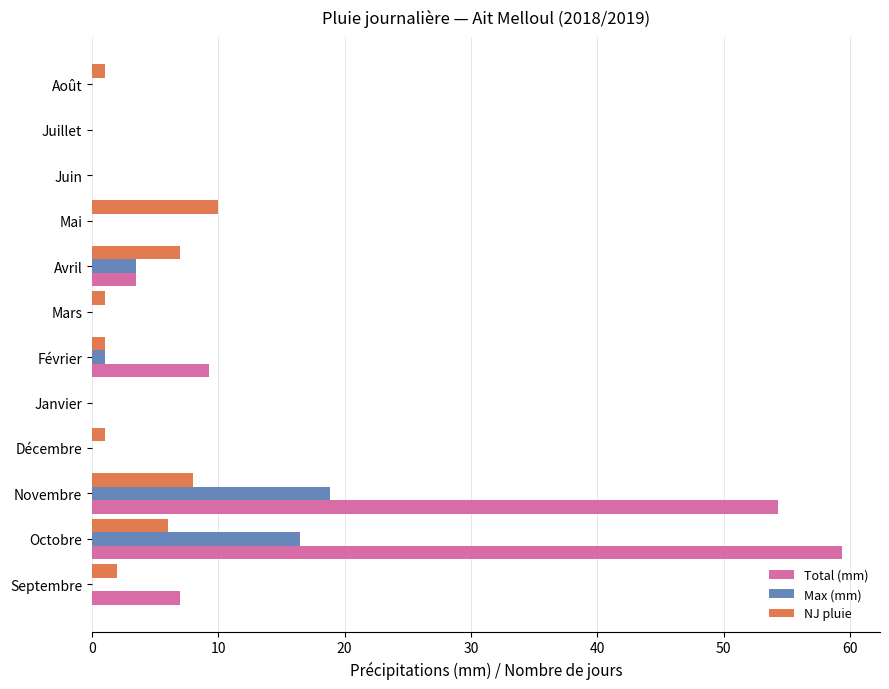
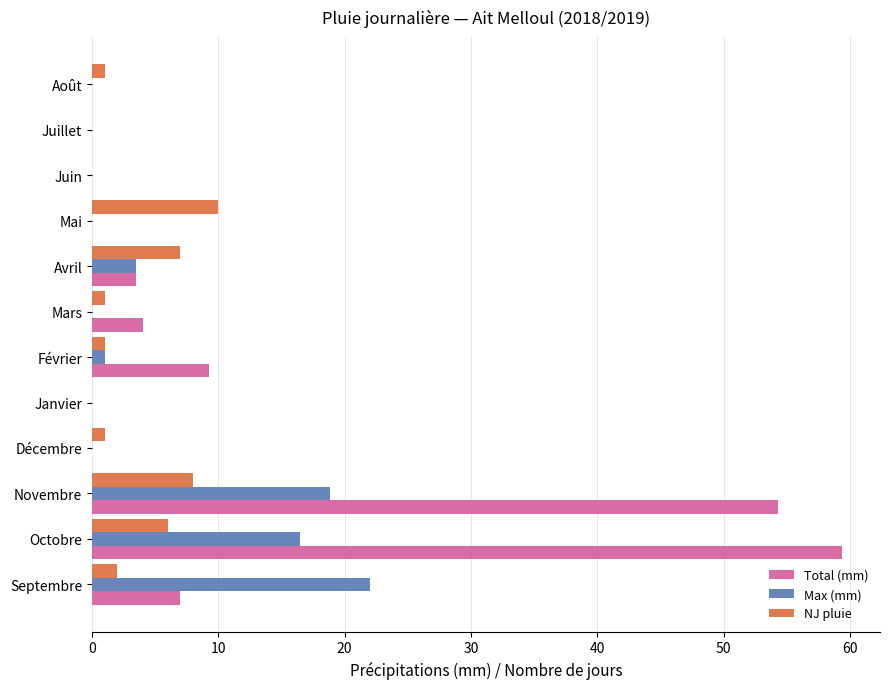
  {
    "Total (mm)": {
      "Août": 0,
      "Juillet": 0,
      "Juin": 0,
      "Mai": 0,
      "Avril": 3.5,
-     "Mars": 0,
+     "Mars": 4,
      "Février": 9.3,
      "Janvier": 0,
      "Décembre": 0,
      "Novembre": 54.3,
      "Octobre": 59.4,
      "Septembre": 7
    },
    "Max (mm)": {
      "Août": 0,
      "Juillet": 0,
      "Juin": 0,
      "Mai": 0,
      "Avril": 3.5,
      "Mars": 0,
      "Février": 1,
      "Janvier": 0,
      "Décembre": 0,
      "Novembre": 18.8,
      "Octobre": 16.5,
-     "Septembre": 0
+     "Septembre": 22
    },
    "NJ pluie": {
      "Août": 1,
      "Juillet": 0,
      "Juin": 0,
      "Mai": 10,
      "Avril": 7,
      "Mars": 1,
      "Février": 1,
      "Janvier": 0,
      "Décembre": 1,
      "Novembre": 8,
      "Octobre": 6,
      "Septembre": 2
    }
  }
